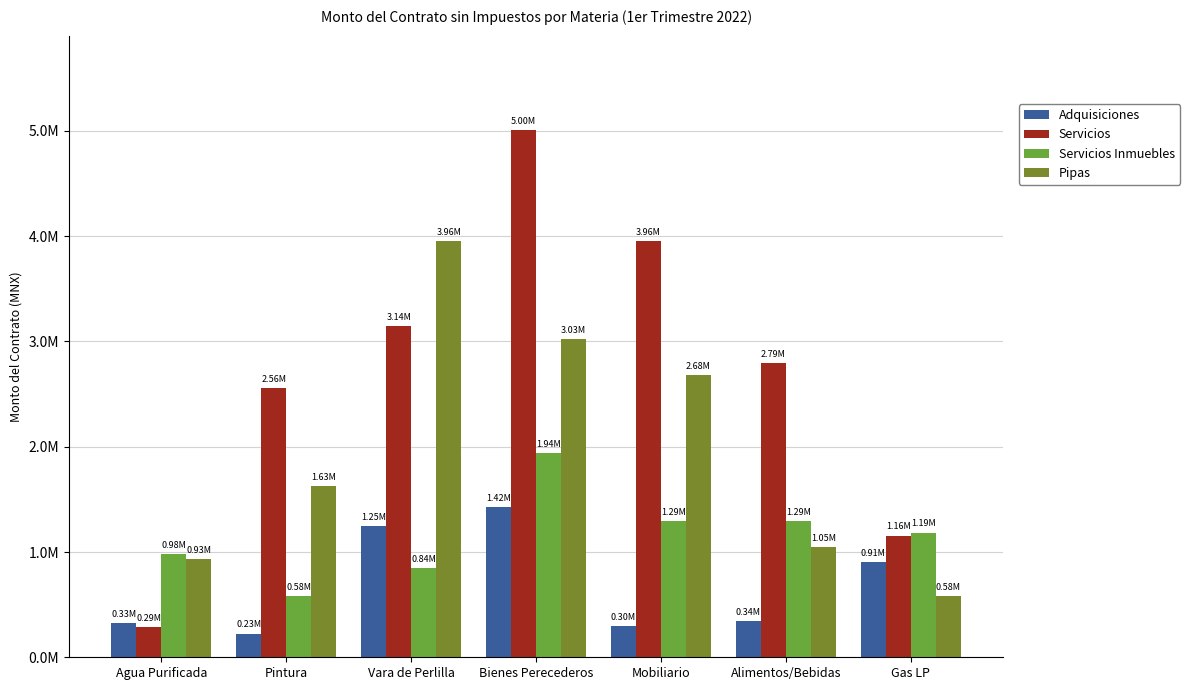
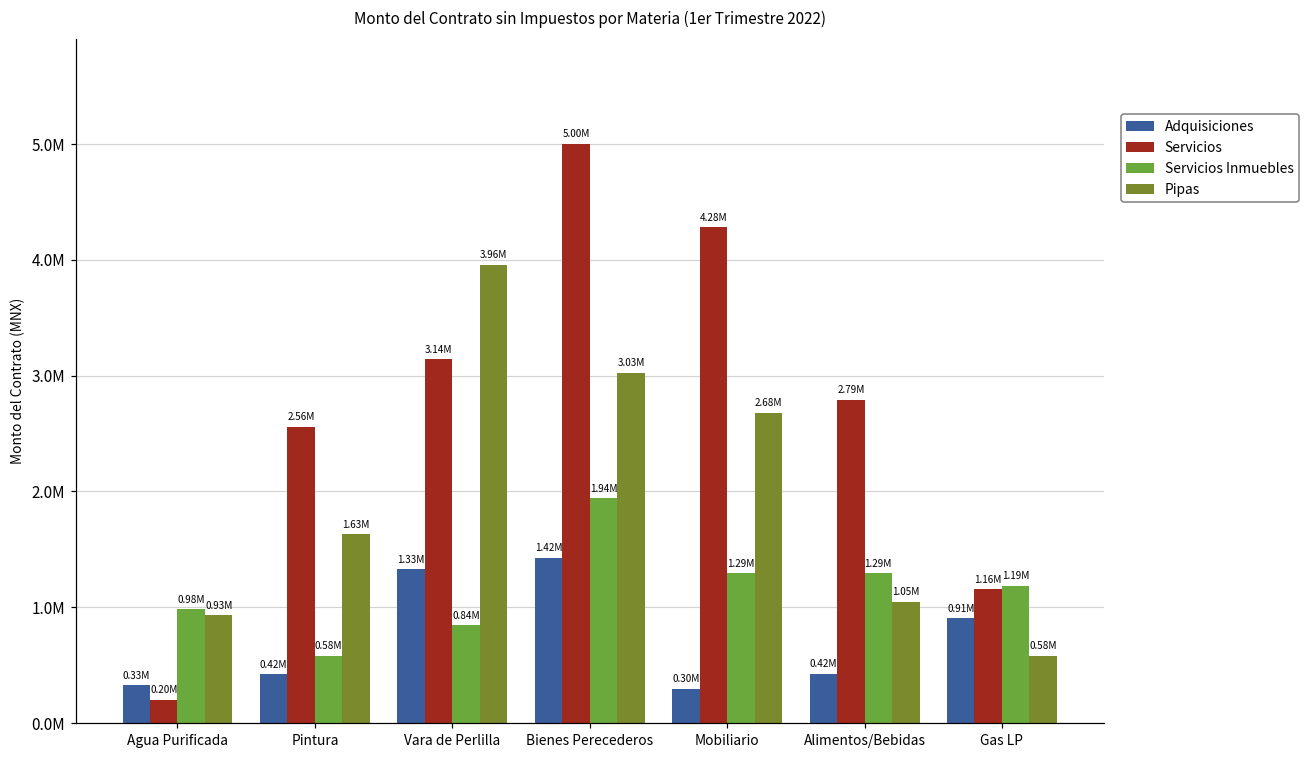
  {
    "Adquisiciones": {
      "Agua Purificada": "0.33M",
-     "Pintura": "0.23M",
-     "Vara de Perlilla": "1.25M",
+     "Pintura": "0.42M",
+     "Vara de Perlilla": "1.33M",
      "Bienes Perecederos": "1.42M",
      "Mobiliario": "0.30M",
-     "Alimentos/Bebidas": "0.34M",
+     "Alimentos/Bebidas": "0.42M",
      "Gas LP": "0.91M"
    },
    "Servicios": {
-     "Agua Purificada": "0.29M",
+     "Agua Purificada": "0.20M",
      "Pintura": "2.56M",
      "Vara de Perlilla": "3.14M",
      "Bienes Perecederos": "5.00M",
-     "Mobiliario": "3.96M",
+     "Mobiliario": "4.28M",
      "Alimentos/Bebidas": "2.79M",
      "Gas LP": "1.16M"
    }
  }
